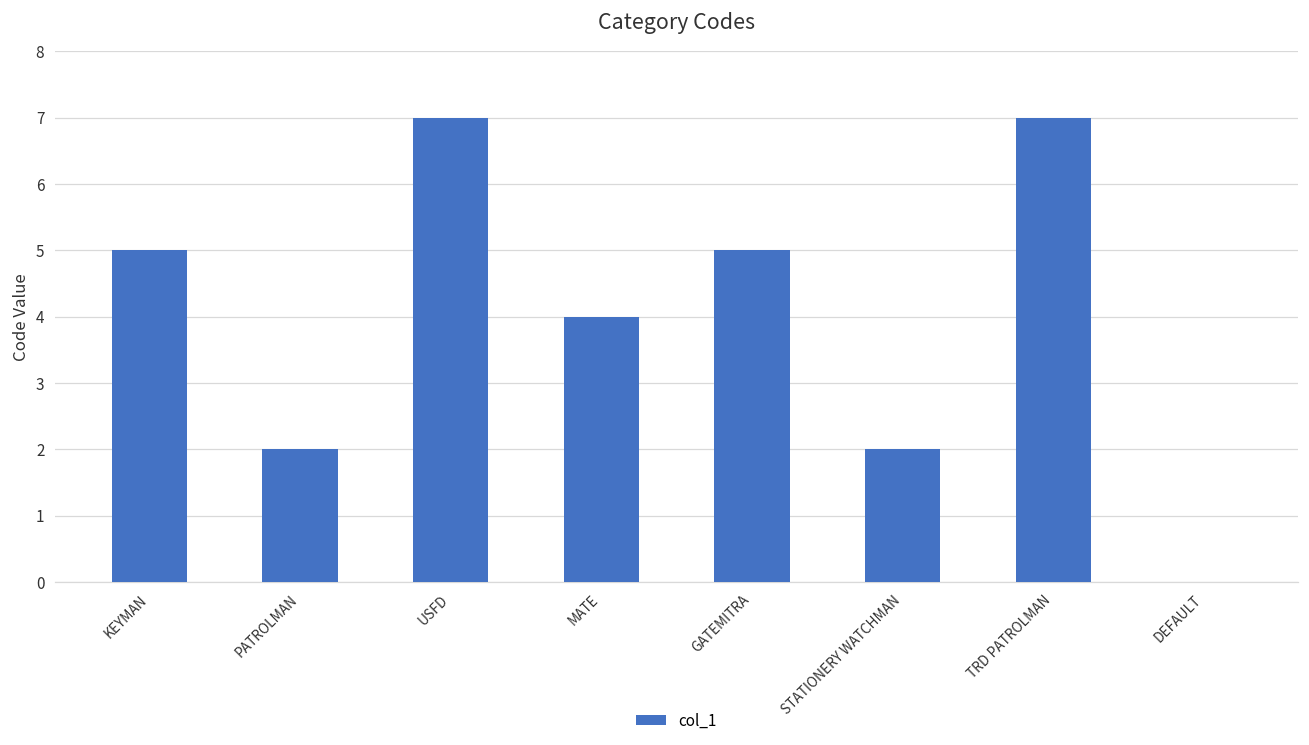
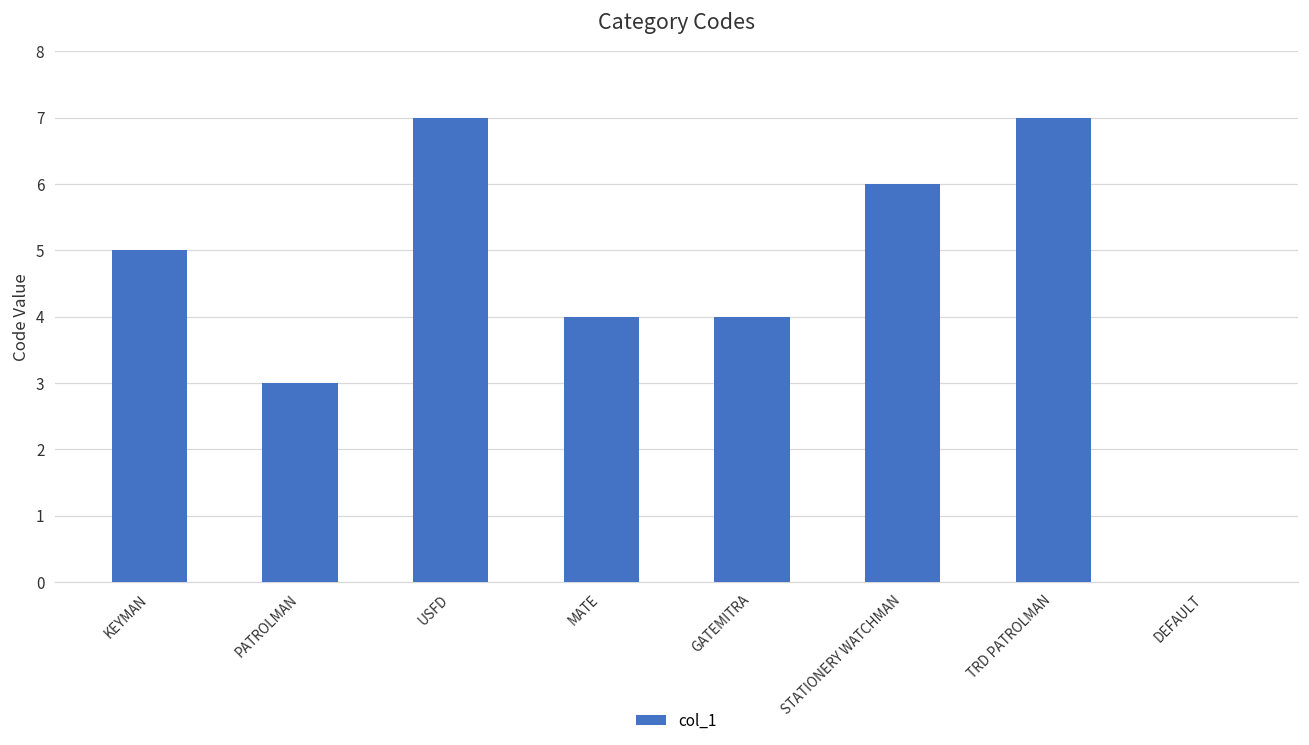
  {
    "KEYMAN": 5,
-   "PATROLMAN": 2,
+   "PATROLMAN": 3,
    "USFD": 7,
    "MATE": 4,
-   "GATEMITRA": 5,
-   "STATIONERY WATCHMAN": 2,
+   "GATEMITRA": 4,
+   "STATIONERY WATCHMAN": 6,
    "TRD PATROLMAN": 7,
    "DEFAULT": 0
  }
